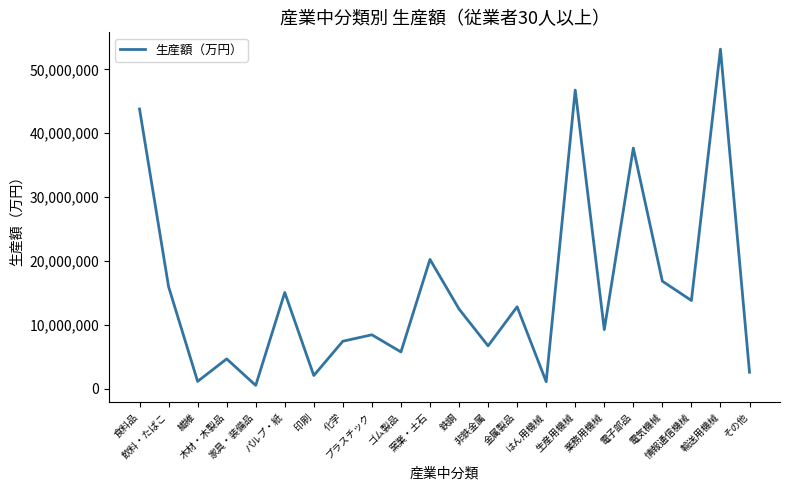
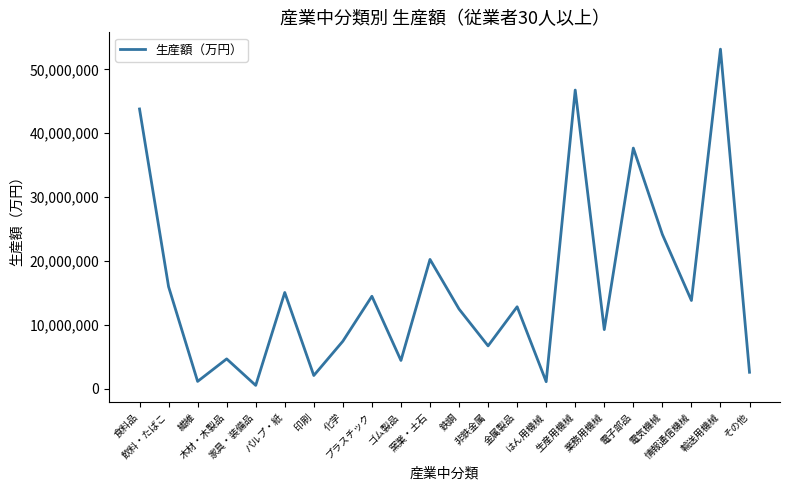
  {
    "食料品": "44,000,000",
    "飲料・たばこ": "16,000,000",
    "繊維": "1,000,000",
    "木材・木製品": "5,000,000",
    "家具・装備品": "0",
    "パルプ・紙": "15,000,000",
    "印刷": "2,000,000",
    "化学": "7,000,000",
-   "プラスチック": "8,000,000",
-   "ゴム製品": "6,000,000",
+   "プラスチック": "14,000,000",
+   "ゴム製品": "4,000,000",
    "窯業・土石": "20,000,000",
    "鉄鋼": "12,000,000",
    "非鉄金属": "7,000,000",
    "金属製品": "13,000,000",
    "はん用機械": "1,000,000",
    "生産用機械": "47,000,000",
    "業務用機械": "9,000,000",
    "電子部品": "38,000,000",
-   "電気機械": "17,000,000",
+   "電気機械": "24,000,000",
    "情報通信機械": "14,000,000",
    "輸送用機械": "53,000,000",
    "その他": "3,000,000"
  }
